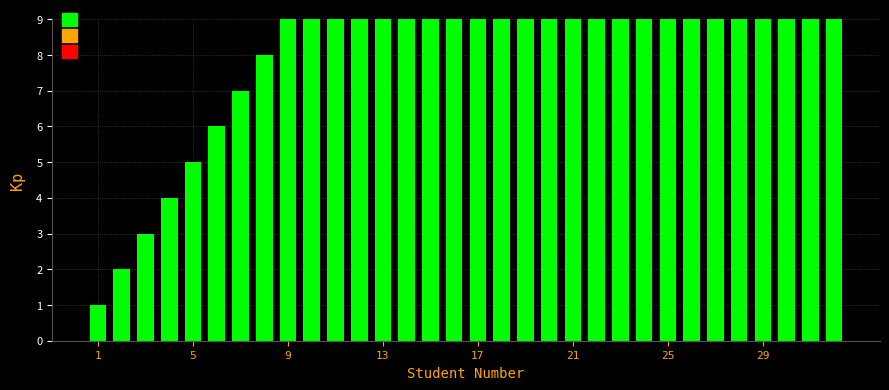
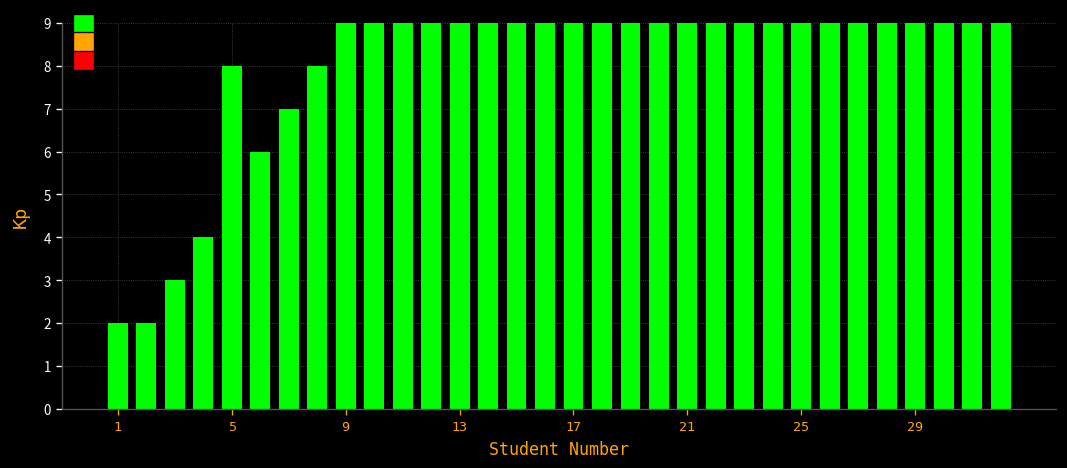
  {
-   "1": 1,
-   "5": 5,
+   "1": 2,
+   "5": 8,
    "9": 9
  }
